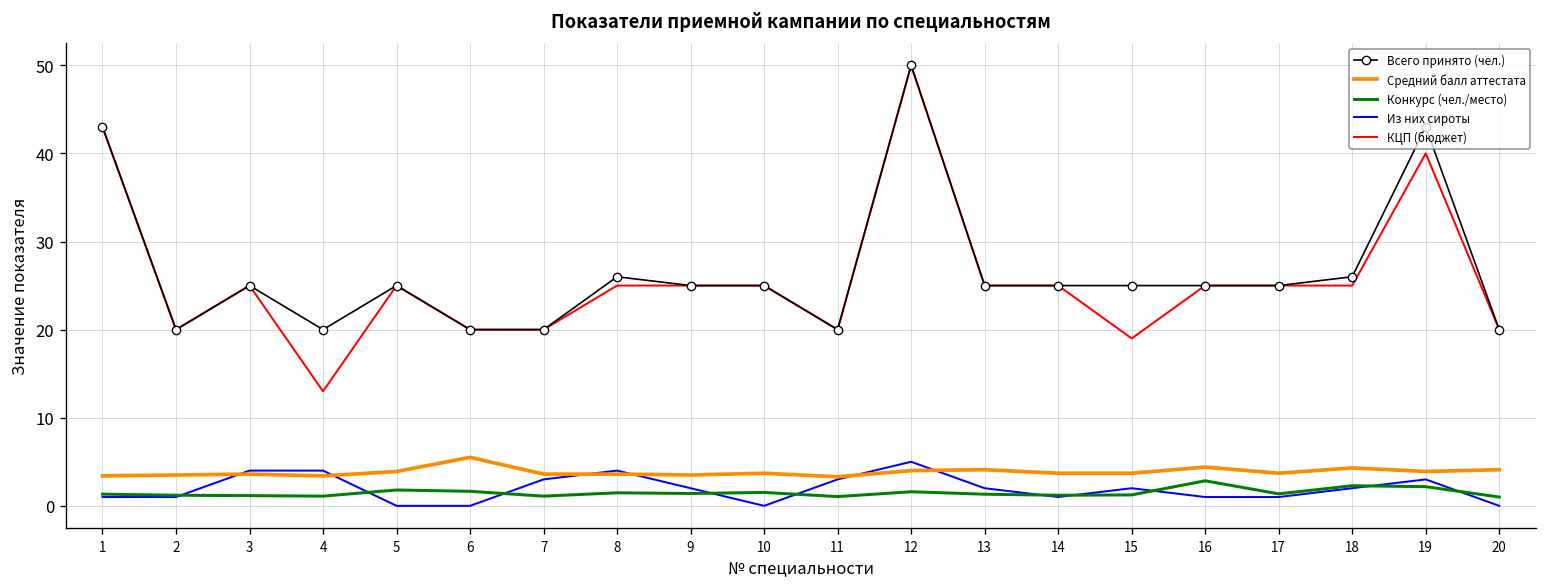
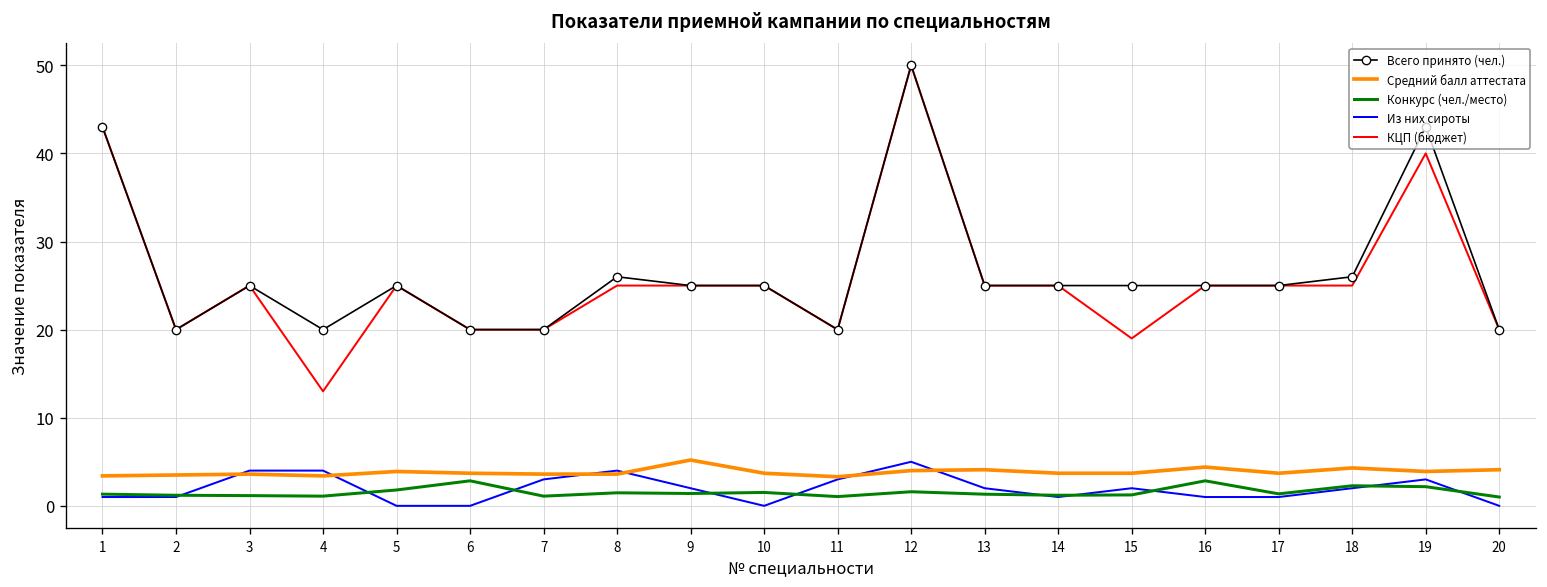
  {
    "Всего принято (чел.)": {
      "4": 20,
      "8": 26,
      "15": 25,
      "18": 26
    },
    "Средний балл аттестата": {
      "1": 3,
      "2": 4,
      "3": 4,
      "4": 3,
      "5": 4,
-     "6": 6,
+     "6": 4,
      "7": 4,
      "8": 4,
-     "9": 4,
+     "9": 5,
      "10": 4,
      "12": 4,
      "13": 4,
      "14": 4,
      "15": 4,
      "16": 4,
      "17": 4,
      "18": 4,
      "19": 4,
      "20": 4
    },
    "Конкурс (чел./место)": {
      "3": 1,
      "4": 1,
      "5": 2,
-     "6": 2,
+     "6": 3,
      "7": 1,
      "8": 1,
      "9": 1,
      "10": 2,
      "11": 1,
      "12": 2,
      "13": 1,
      "15": 1,
      "16": 3,
      "17": 1,
      "19": 2,
      "20": 1
    },
    "Из них сироты": {
      "3": 4,
      "4": 4,
      "5": 0,
      "6": 0,
      "7": 3,
      "8": 4,
      "9": 2,
      "10": 0,
      "12": 5,
      "13": 2,
      "15": 2,
      "16": 1,
      "17": 1,
      "19": 3,
      "20": 0
    },
    "КЦП (бюджет)": {
      "4": 13,
      "8": 25,
      "15": 19,
      "18": 25,
      "19": 40
    }
  }
